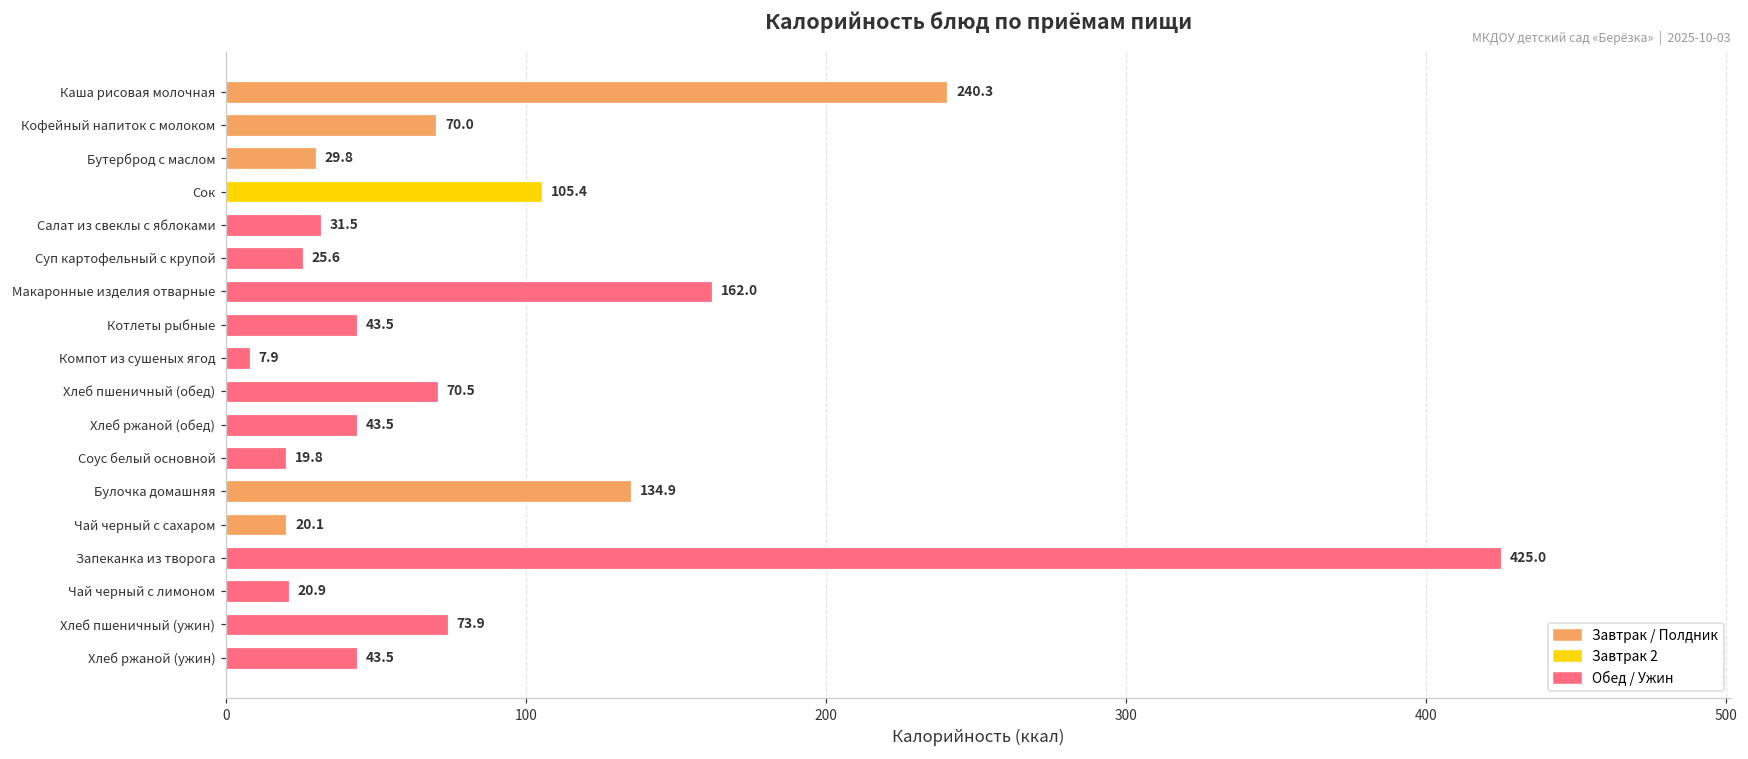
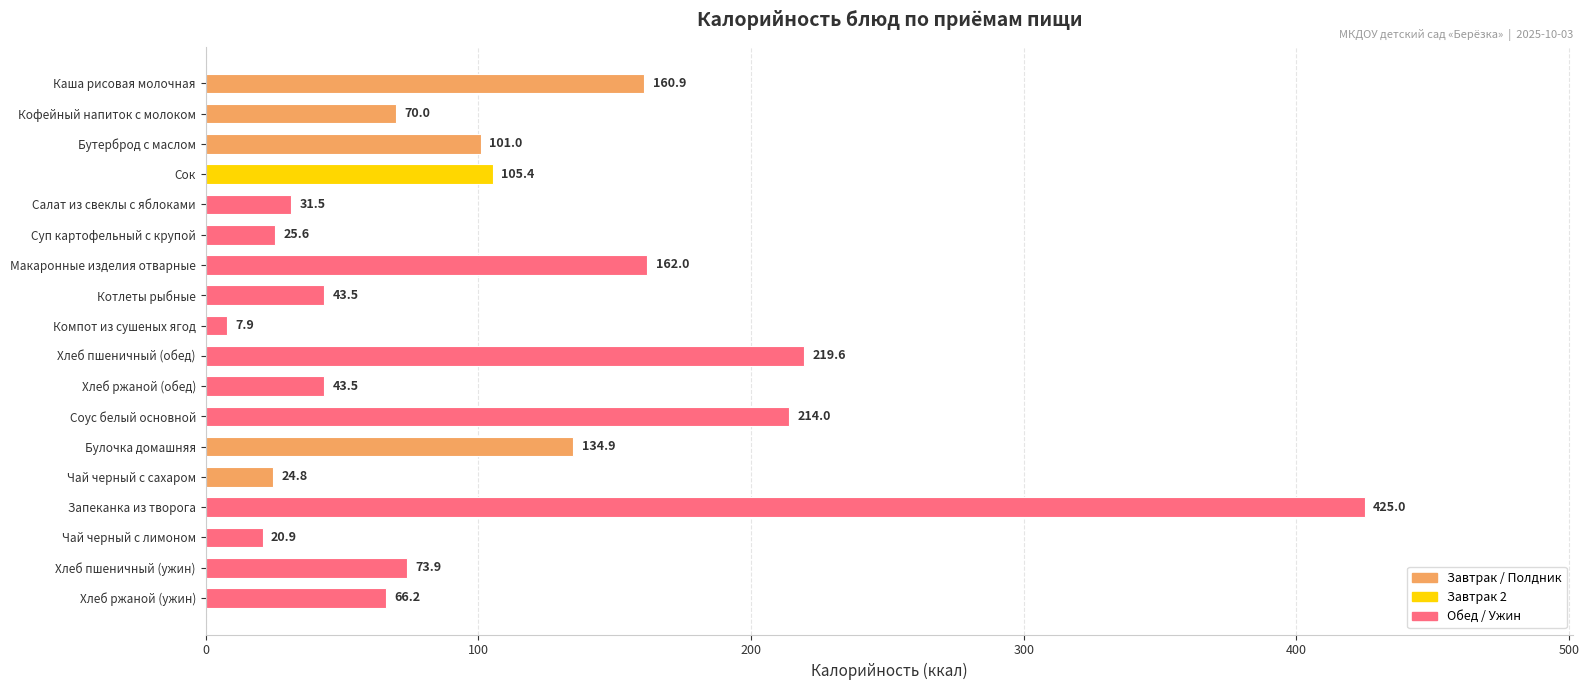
  {
-   "Каша рисовая молочная": 240.3,
+   "Каша рисовая молочная": 160.9,
    "Кофейный напиток с молоком": 70.0,
-   "Бутерброд с маслом": 29.8,
+   "Бутерброд с маслом": 101.0,
    "Сок": 105.4,
    "Салат из свеклы с яблоками": 31.5,
    "Суп картофельный с крупой": 25.6,
    "Макаронные изделия отварные": 162.0,
    "Котлеты рыбные": 43.5,
    "Компот из сушеных ягод": 7.9,
-   "Хлеб пшеничный (обед)": 70.5,
+   "Хлеб пшеничный (обед)": 219.6,
    "Хлеб ржаной (обед)": 43.5,
-   "Соус белый основной": 19.8,
+   "Соус белый основной": 214.0,
    "Булочка домашняя": 134.9,
-   "Чай черный с сахаром": 20.1,
+   "Чай черный с сахаром": 24.8,
    "Запеканка из творога": 425.0,
    "Чай черный с лимоном": 20.9,
    "Хлеб пшеничный (ужин)": 73.9,
-   "Хлеб ржаной (ужин)": 43.5
+   "Хлеб ржаной (ужин)": 66.2
  }
